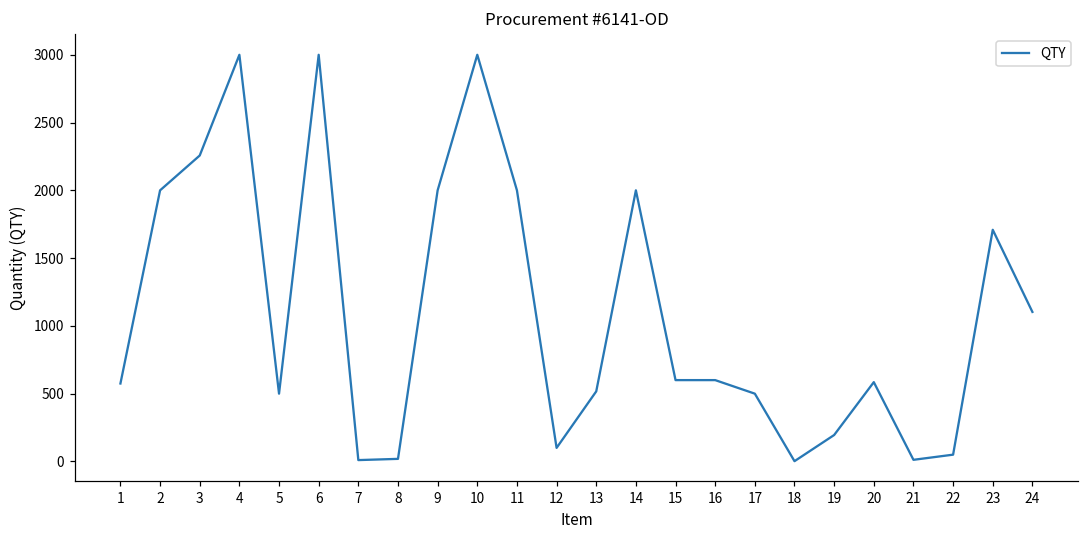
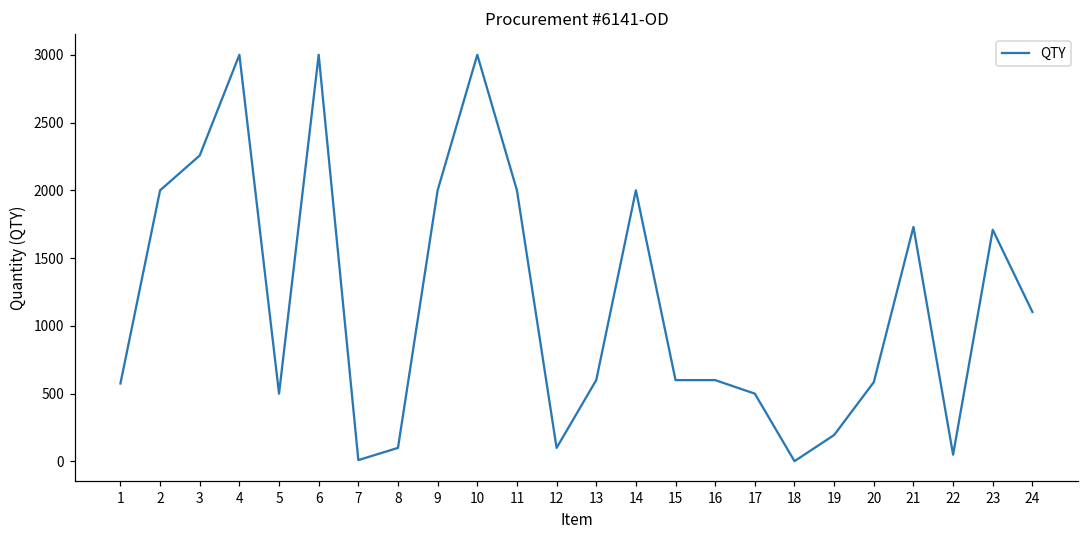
  {
    "1": 580,
    "2": 2000,
    "3": 2260,
    "4": 3000,
    "5": 500,
    "6": 3000,
    "7": 10,
-   "8": 20,
+   "8": 100,
    "9": 2000,
    "10": 3000,
    "11": 2000,
    "12": 100,
-   "13": 520,
+   "13": 600,
    "14": 2000,
    "15": 600,
    "16": 600,
    "17": 500,
    "18": 0,
    "19": 200,
    "20": 590,
-   "21": 10,
+   "21": 1730,
    "22": 50,
    "23": 1710,
    "24": 1100
  }
